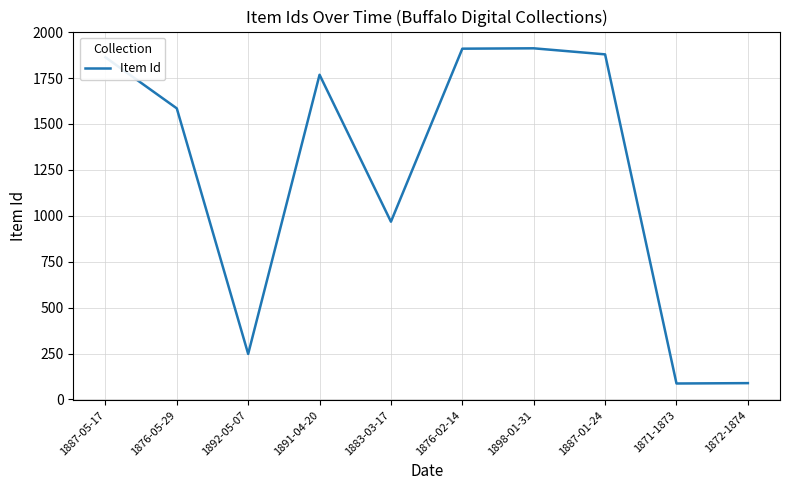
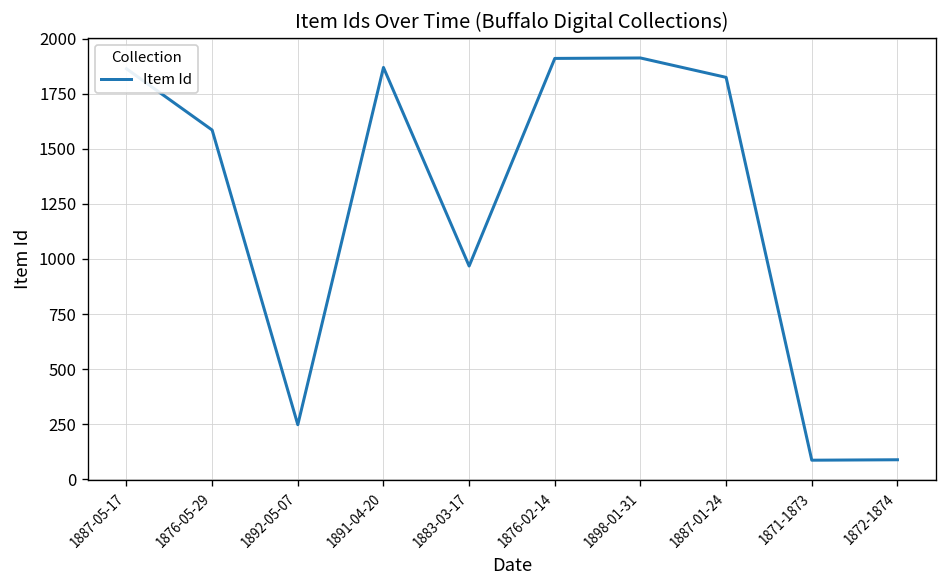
  {
    "1876-05-29": 1590,
    "1892-05-07": 250,
-   "1891-04-20": 1770,
+   "1891-04-20": 1870,
    "1883-03-17": 970,
    "1876-02-14": 1910,
    "1898-01-31": 1910,
-   "1887-01-24": 1880,
+   "1887-01-24": 1820,
    "1871-1873": 90,
    "1872-1874": 90
  }
